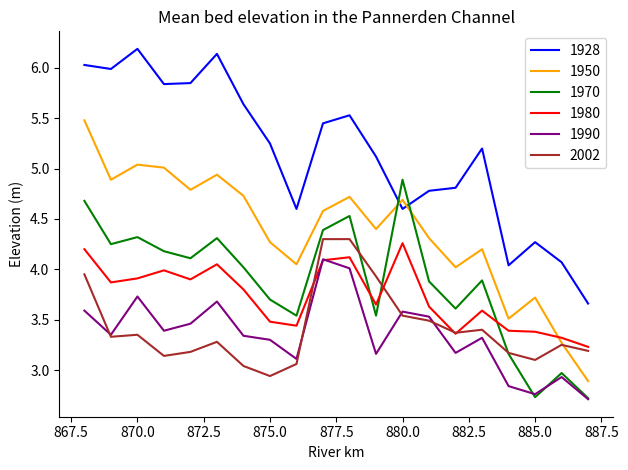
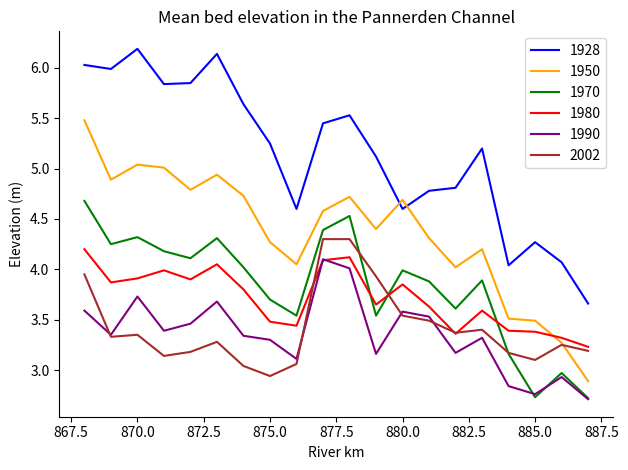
  {
    "1928": {
      "870.0": 6.19,
      "875.0": 5.25,
      "880.0": 4.60,
      "885.0": 4.27
    },
    "1950": {
      "870.0": 5.04,
      "875.0": 4.27,
      "880.0": 4.69,
-     "885.0": 3.72
+     "885.0": 3.49
    },
    "1970": {
      "870.0": 4.32,
      "875.0": 3.70,
-     "880.0": 4.89,
+     "880.0": 3.99,
      "885.0": 2.73
    },
    "1980": {
      "870.0": 3.91,
      "875.0": 3.48,
-     "880.0": 4.26,
+     "880.0": 3.85,
      "885.0": 3.38
    },
    "1990": {
      "870.0": 3.73,
      "875.0": 3.30,
      "880.0": 3.58,
      "885.0": 2.76
    },
    "2002": {
      "870.0": 3.35,
      "875.0": 2.94,
      "880.0": 3.54,
      "885.0": 3.10
    }
  }
